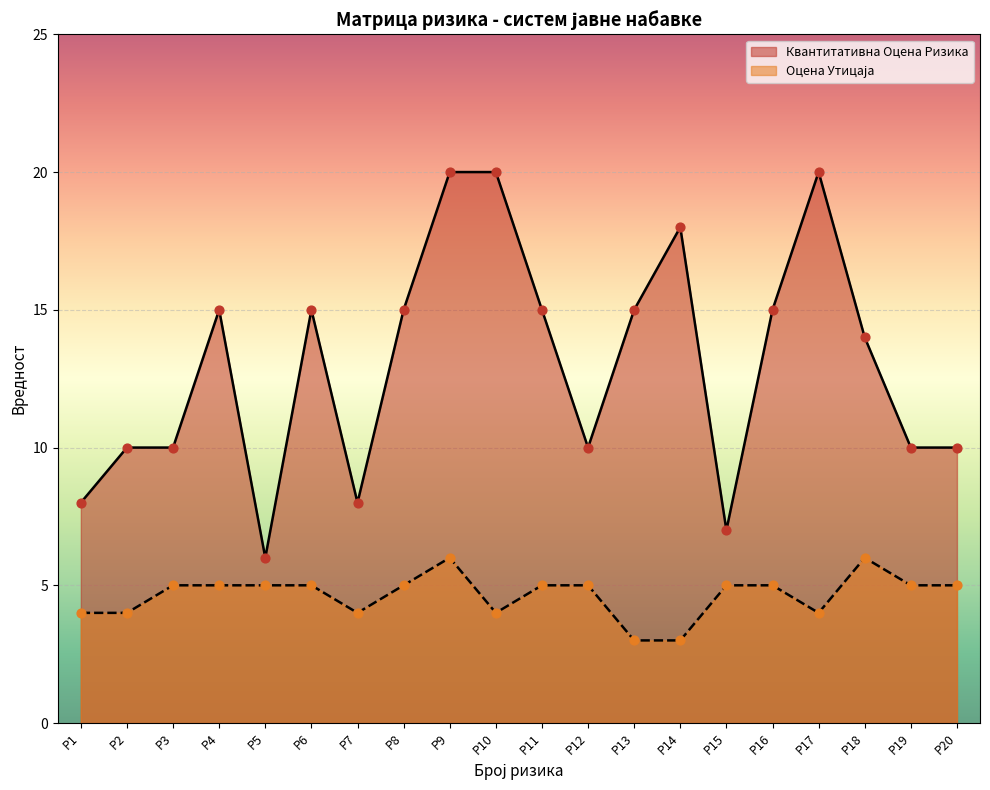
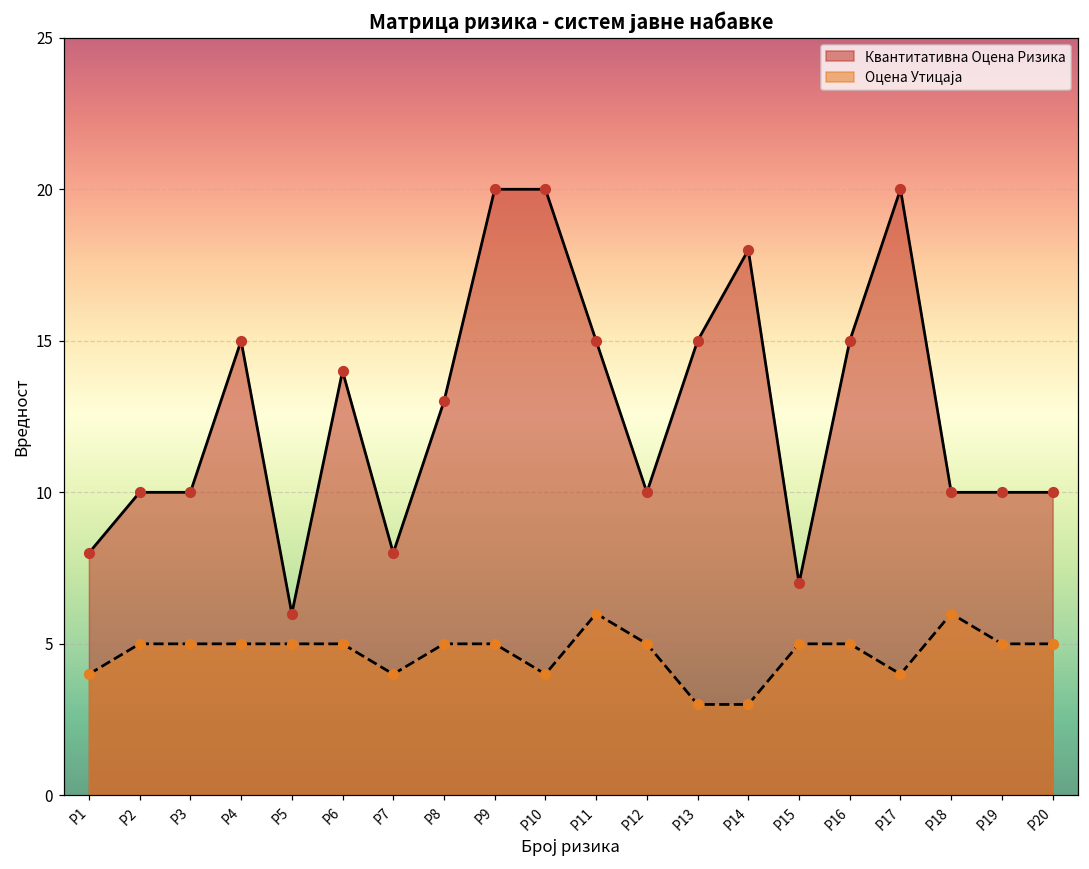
  {
    "Квантитативна Оцена Ризика": {
      "Р1": 8,
      "Р2": 10,
      "Р3": 10,
      "Р4": 15,
      "Р5": 6,
-     "Р6": 15,
+     "Р6": 14,
      "Р7": 8,
-     "Р8": 15,
+     "Р8": 13,
      "Р9": 20,
      "Р10": 20,
      "Р11": 15,
      "Р12": 10,
      "Р13": 15,
      "Р14": 18,
      "Р15": 7,
      "Р16": 15,
      "Р17": 20,
-     "Р18": 14,
+     "Р18": 10,
      "Р19": 10,
      "Р20": 10
    },
    "Оцена Утицаја": {
      "Р1": 4,
-     "Р2": 4,
+     "Р2": 5,
      "Р3": 5,
      "Р4": 5,
      "Р5": 5,
      "Р6": 5,
      "Р7": 4,
      "Р8": 5,
-     "Р9": 6,
+     "Р9": 5,
      "Р10": 4,
-     "Р11": 5,
+     "Р11": 6,
      "Р12": 5,
      "Р13": 3,
      "Р14": 3,
      "Р15": 5,
      "Р16": 5,
      "Р17": 4,
      "Р18": 6,
      "Р19": 5,
      "Р20": 5
    }
  }
